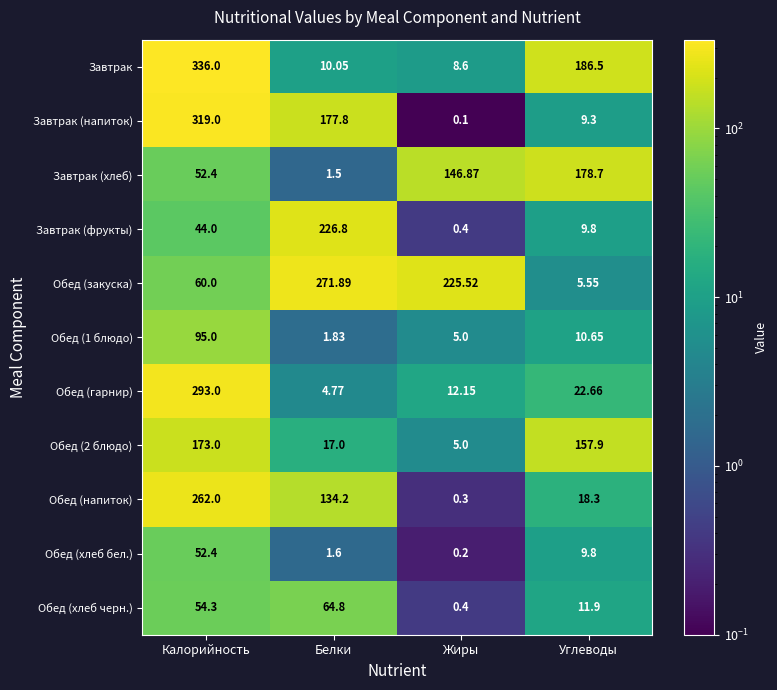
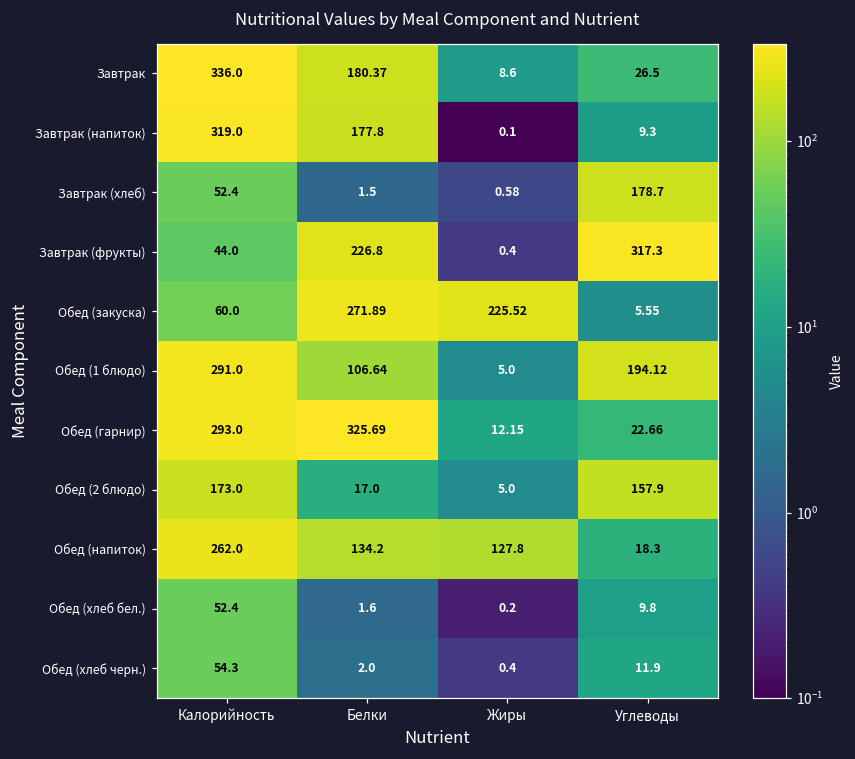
  {
    "Завтрак": {
      "Калорийность": 336.0,
-     "Белки": 10.05,
+     "Белки": 180.37,
      "Жиры": 8.6,
-     "Углеводы": 186.5
+     "Углеводы": 26.5
    },
    "Завтрак (напиток)": {
      "Калорийность": 319.0,
      "Белки": 177.8,
      "Жиры": 0.1,
      "Углеводы": 9.3
    },
    "Завтрак (хлеб)": {
      "Калорийность": 52.4,
      "Белки": 1.5,
-     "Жиры": 146.87,
+     "Жиры": 0.58,
      "Углеводы": 178.7
    },
    "Завтрак (фрукты)": {
      "Калорийность": 44.0,
      "Белки": 226.8,
      "Жиры": 0.4,
-     "Углеводы": 9.8
+     "Углеводы": 317.3
    },
    "Обед (закуска)": {
      "Калорийность": 60.0,
      "Белки": 271.89,
      "Жиры": 225.52,
      "Углеводы": 5.55
    },
    "Обед (1 блюдо)": {
-     "Калорийность": 95.0,
-     "Белки": 1.83,
+     "Калорийность": 291.0,
+     "Белки": 106.64,
      "Жиры": 5.0,
-     "Углеводы": 10.65
+     "Углеводы": 194.12
    },
    "Обед (гарнир)": {
      "Калорийность": 293.0,
-     "Белки": 4.77,
+     "Белки": 325.69,
      "Жиры": 12.15,
      "Углеводы": 22.66
    },
    "Обед (2 блюдо)": {
      "Калорийность": 173.0,
      "Белки": 17.0,
      "Жиры": 5.0,
      "Углеводы": 157.9
    },
    "Обед (напиток)": {
      "Калорийность": 262.0,
      "Белки": 134.2,
-     "Жиры": 0.3,
+     "Жиры": 127.8,
      "Углеводы": 18.3
    },
    "Обед (хлеб бел.)": {
      "Калорийность": 52.4,
      "Белки": 1.6,
      "Жиры": 0.2,
      "Углеводы": 9.8
    },
    "Обед (хлеб черн.)": {
      "Калорийность": 54.3,
-     "Белки": 64.8,
+     "Белки": 2.0,
      "Жиры": 0.4,
      "Углеводы": 11.9
    }
  }
